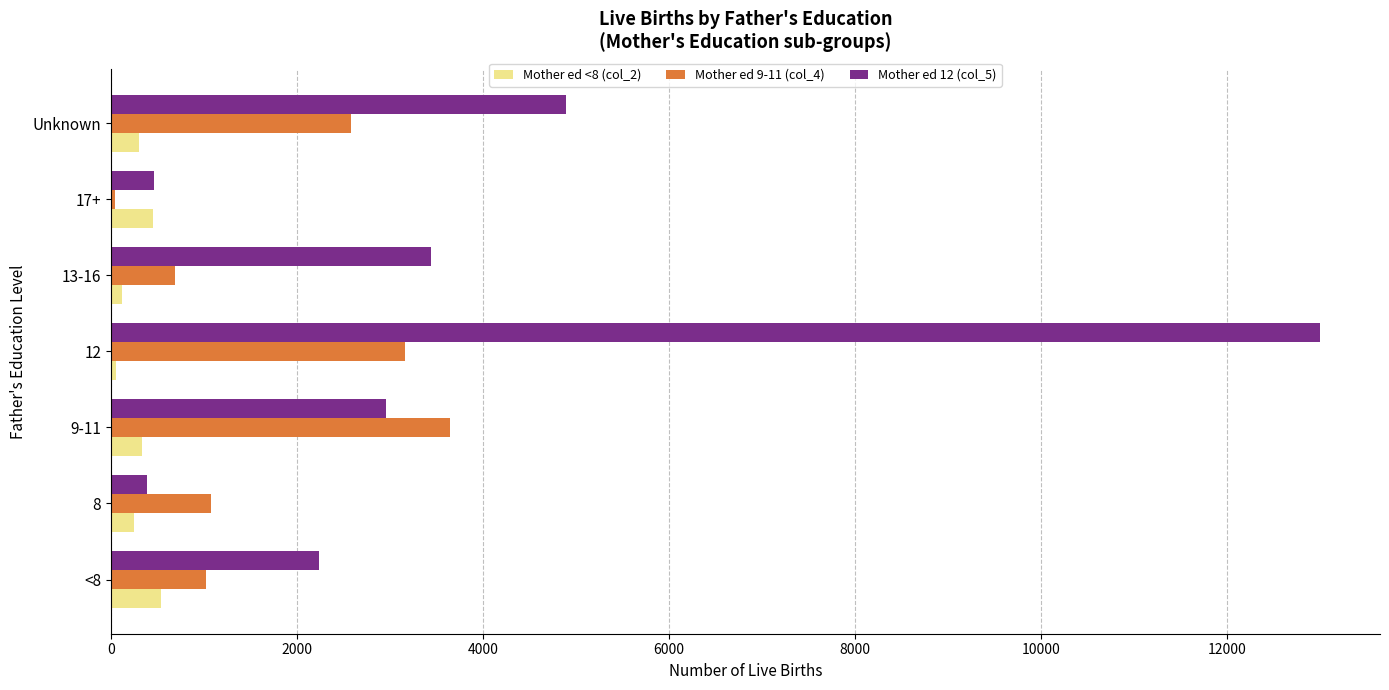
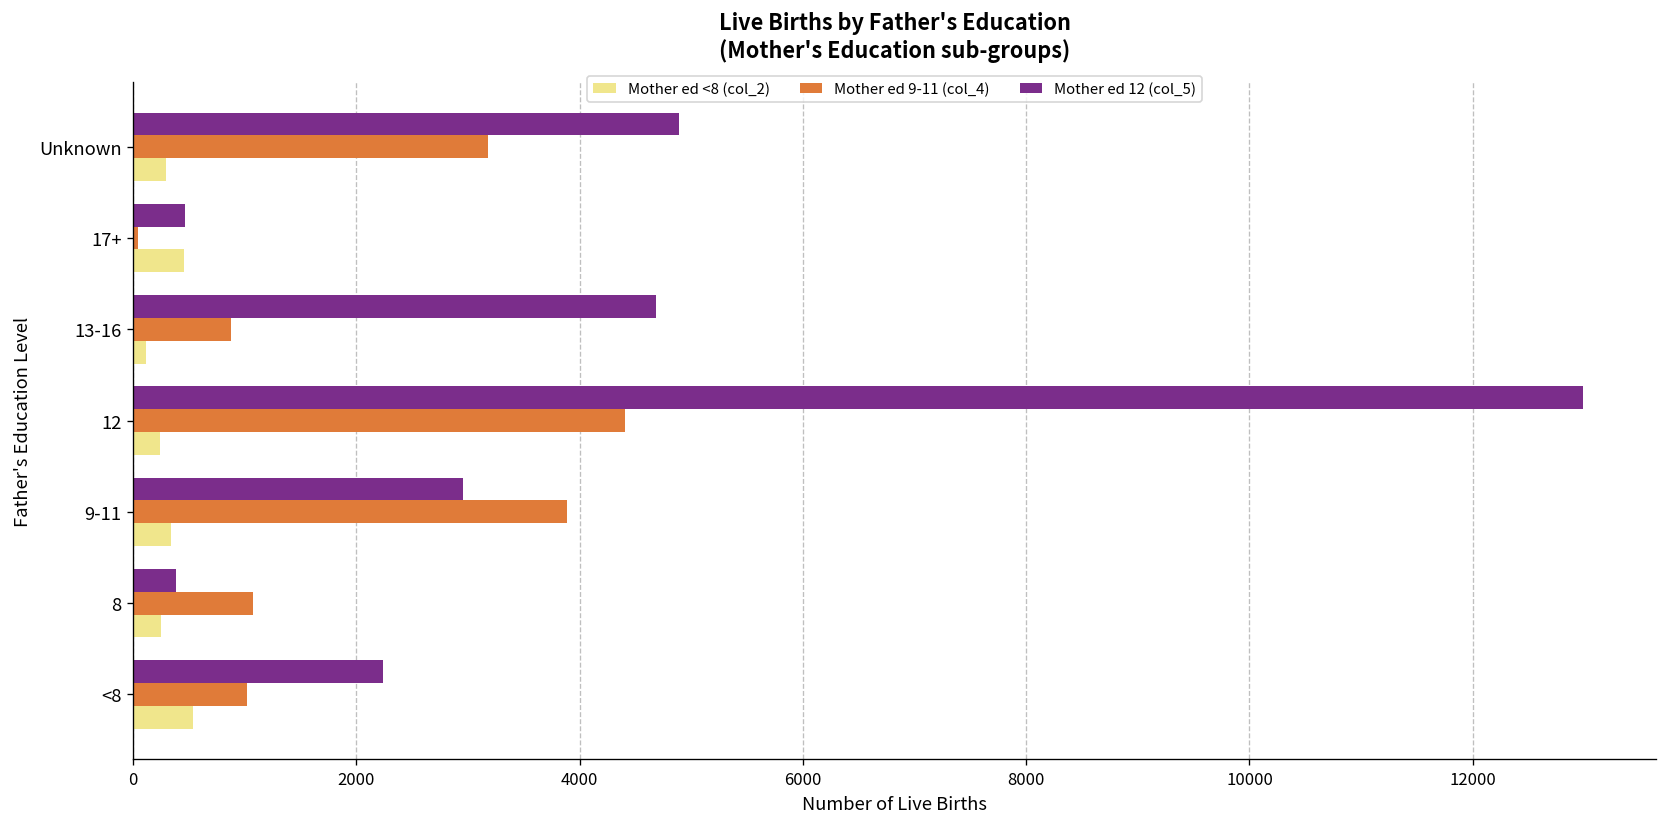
  {
    "Mother ed <8 (col_2)": {
      "Unknown": 300,
      "17+": 500,
      "13-16": 100,
-     "12": 100,
+     "12": 200,
      "9-11": 300,
      "8": 200,
      "<8": 500
    },
    "Mother ed 9-11 (col_4)": {
-     "Unknown": 2600,
+     "Unknown": 3200,
      "17+": 0,
-     "13-16": 700,
-     "12": 3200,
-     "9-11": 3600,
+     "13-16": 900,
+     "12": 4400,
+     "9-11": 3900,
      "8": 1100,
      "<8": 1000
    },
    "Mother ed 12 (col_5)": {
      "Unknown": 4900,
      "17+": 500,
-     "13-16": 3400,
+     "13-16": 4700,
      "12": 13000,
      "9-11": 3000,
      "8": 400,
      "<8": 2200
    }
  }
